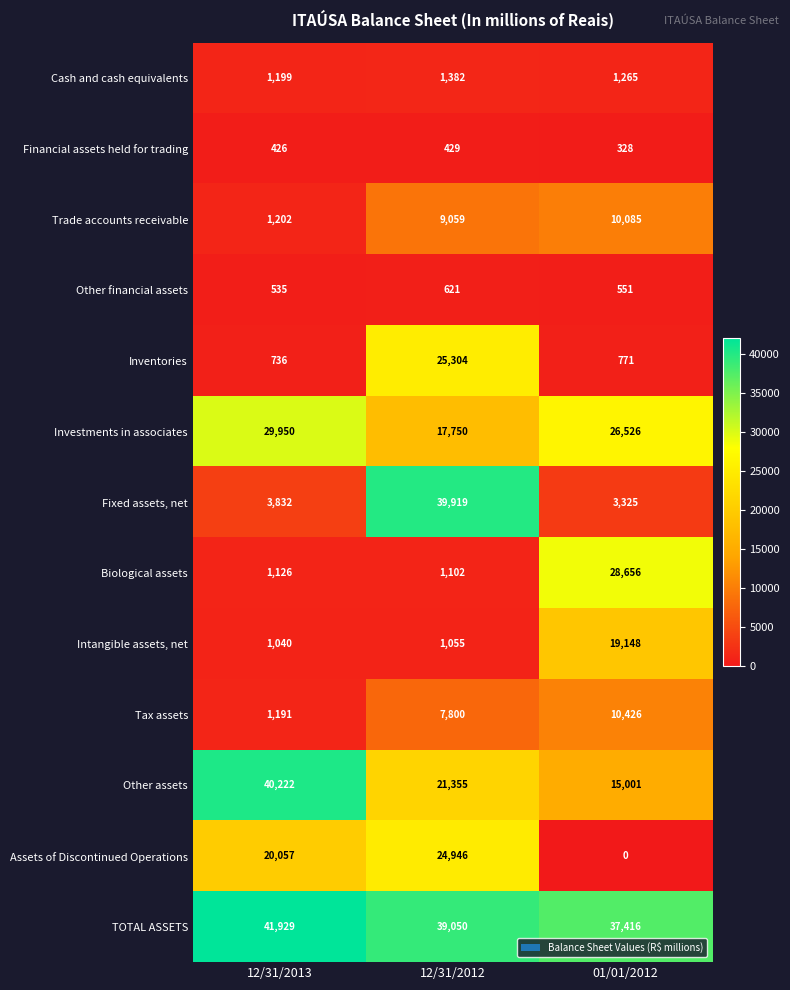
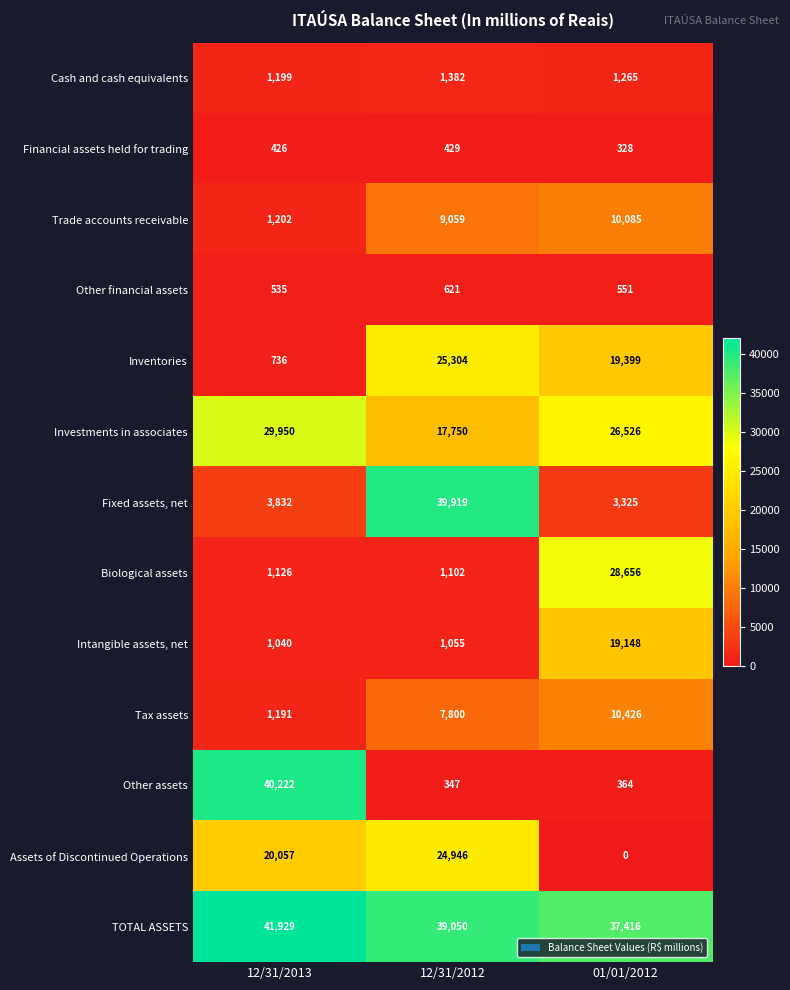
  {
    "Cash and cash equivalents": {
      "12/31/2013": "1,199",
      "12/31/2012": "1,382",
      "01/01/2012": "1,265"
    },
    "Financial assets held for trading": {
      "12/31/2013": "426",
      "12/31/2012": "429",
      "01/01/2012": "328"
    },
    "Trade accounts receivable": {
      "12/31/2013": "1,202",
      "12/31/2012": "9,059",
      "01/01/2012": "10,085"
    },
    "Other financial assets": {
      "12/31/2013": "535",
      "12/31/2012": "621",
      "01/01/2012": "551"
    },
    "Inventories": {
      "12/31/2013": "736",
      "12/31/2012": "25,304",
-     "01/01/2012": "771"
+     "01/01/2012": "19,399"
    },
    "Investments in associates": {
      "12/31/2013": "29,950",
      "12/31/2012": "17,750",
      "01/01/2012": "26,526"
    },
    "Fixed assets, net": {
      "12/31/2013": "3,832",
      "12/31/2012": "39,919",
      "01/01/2012": "3,325"
    },
    "Biological assets": {
      "12/31/2013": "1,126",
      "12/31/2012": "1,102",
      "01/01/2012": "28,656"
    },
    "Intangible assets, net": {
      "12/31/2013": "1,040",
      "12/31/2012": "1,055",
      "01/01/2012": "19,148"
    },
    "Tax assets": {
      "12/31/2013": "1,191",
      "12/31/2012": "7,800",
      "01/01/2012": "10,426"
    },
    "Other assets": {
      "12/31/2013": "40,222",
-     "12/31/2012": "21,355",
-     "01/01/2012": "15,001"
+     "12/31/2012": "347",
+     "01/01/2012": "364"
    },
    "Assets of Discontinued Operations": {
      "12/31/2013": "20,057",
      "12/31/2012": "24,946",
      "01/01/2012": "0"
    },
    "TOTAL ASSETS": {
      "12/31/2013": "41,929",
      "12/31/2012": "39,050",
      "01/01/2012": "37,416"
    }
  }
